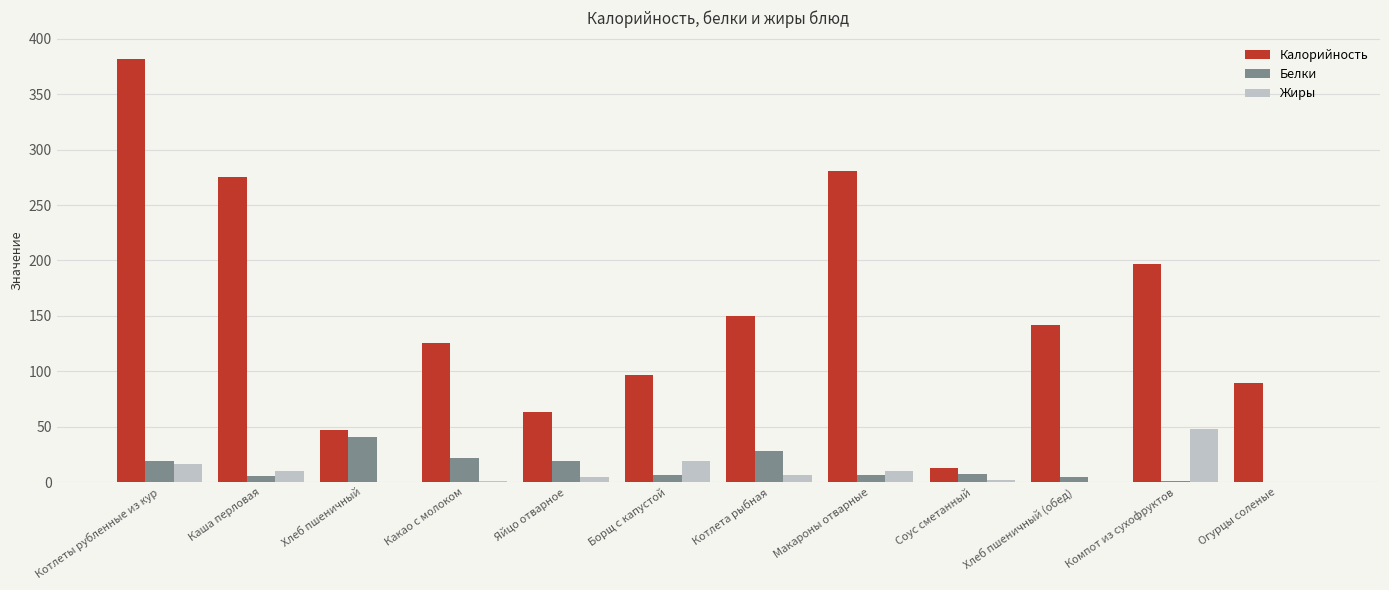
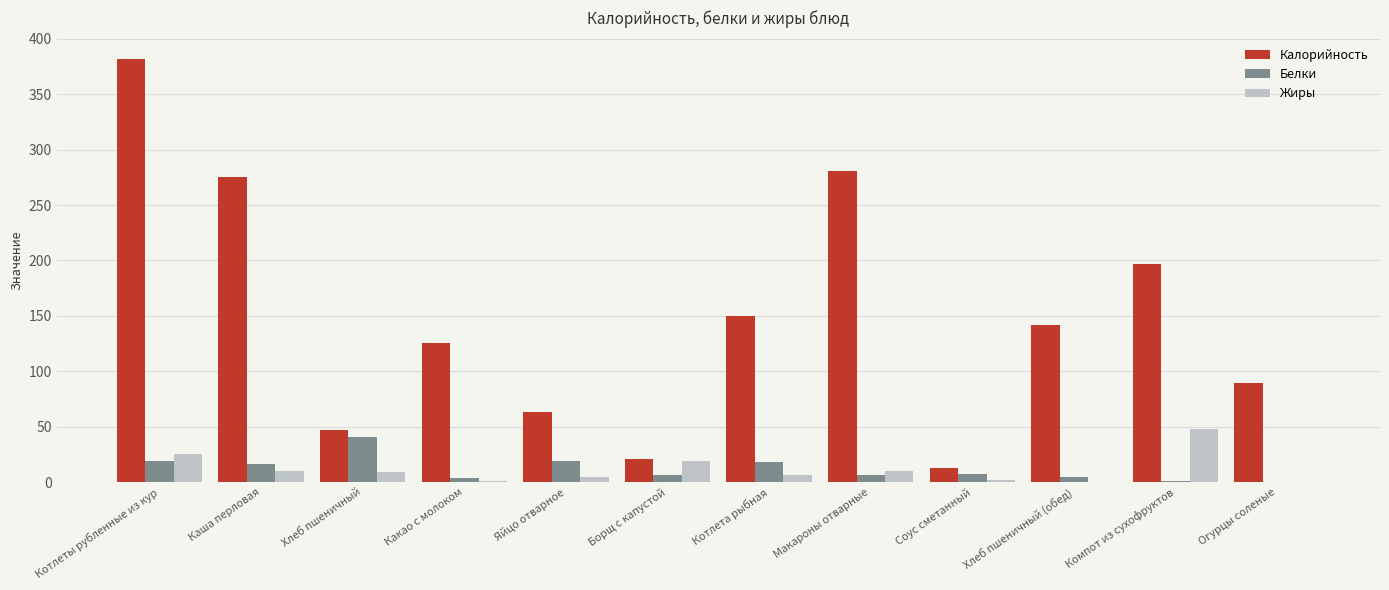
  {
    "Калорийность": {
      "Котлеты рубленные из кур": 382,
      "Каша перловая": 275,
      "Хлеб пшеничный": 47,
      "Какао с молоком": 125,
      "Яйцо отварное": 63,
-     "Борщ с капустой": 96,
+     "Борщ с капустой": 21,
      "Котлета рыбная": 150,
      "Макароны отварные": 281,
      "Соус сметанный": 13,
      "Хлеб пшеничный (обед)": 142,
      "Компот из сухофруктов": 196,
      "Огурцы соленые": 89
    },
    "Белки": {
      "Котлеты рубленные из кур": 19,
-     "Каша перловая": 6,
+     "Каша перловая": 16,
      "Хлеб пшеничный": 40,
-     "Какао с молоком": 22,
+     "Какао с молоком": 4,
      "Яйцо отварное": 19,
      "Борщ с капустой": 6,
-     "Котлета рыбная": 28,
+     "Котлета рыбная": 18,
      "Макароны отварные": 7,
      "Соус сметанный": 7,
      "Хлеб пшеничный (обед)": 5
    },
    "Жиры": {
-     "Котлеты рубленные из кур": 16,
+     "Котлеты рубленные из кур": 25,
      "Каша перловая": 10,
-     "Хлеб пшеничный": 0,
+     "Хлеб пшеничный": 9,
      "Яйцо отварное": 5,
      "Борщ с капустой": 19,
      "Котлета рыбная": 6,
      "Макароны отварные": 10,
      "Компот из сухофруктов": 48
    }
  }
